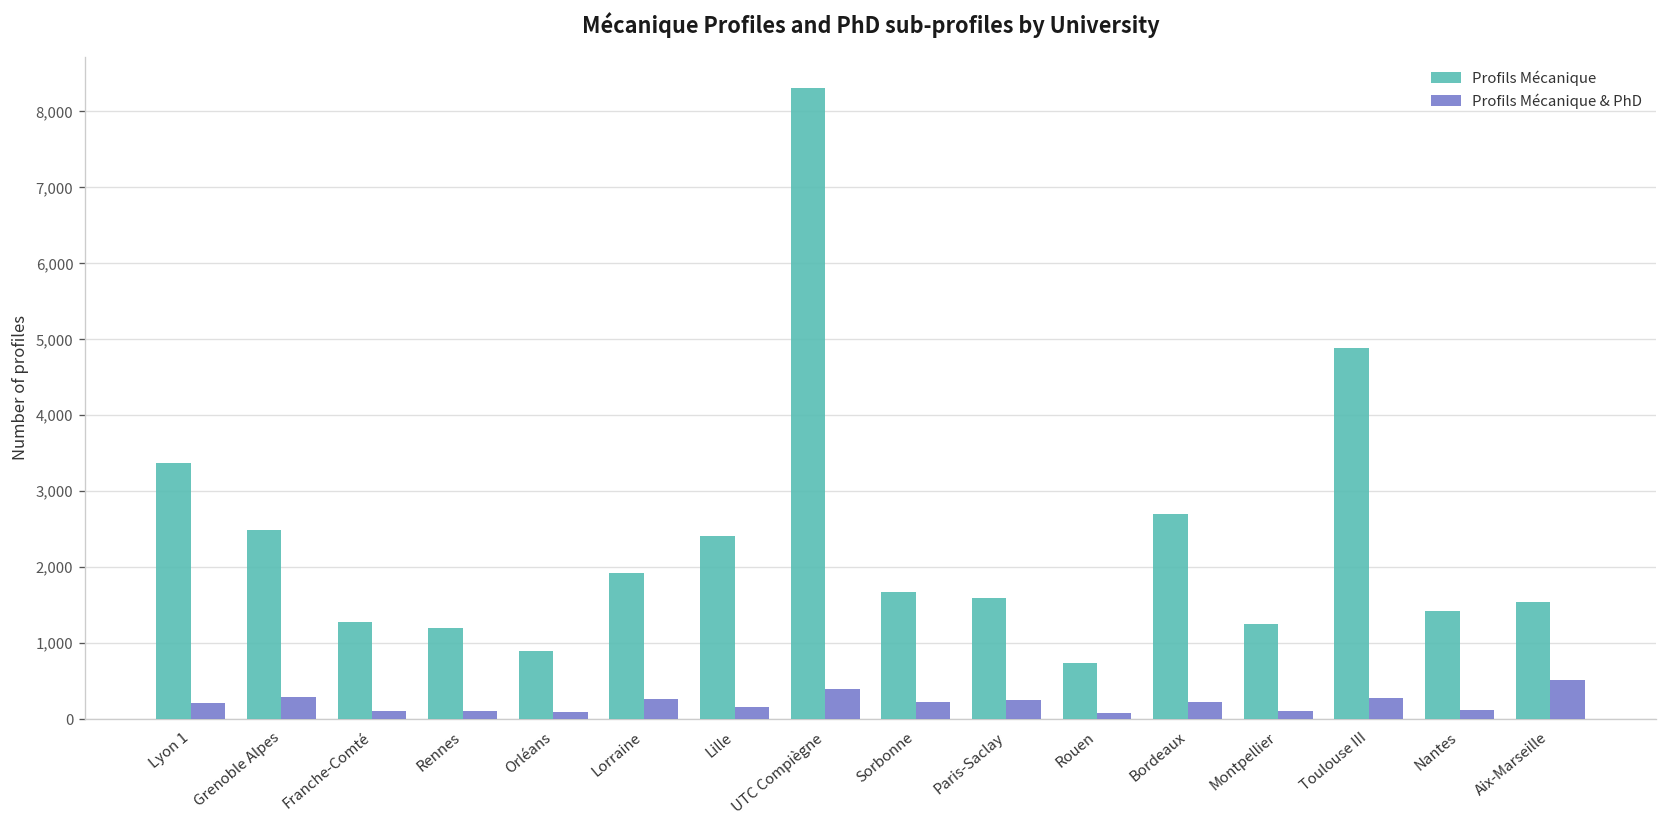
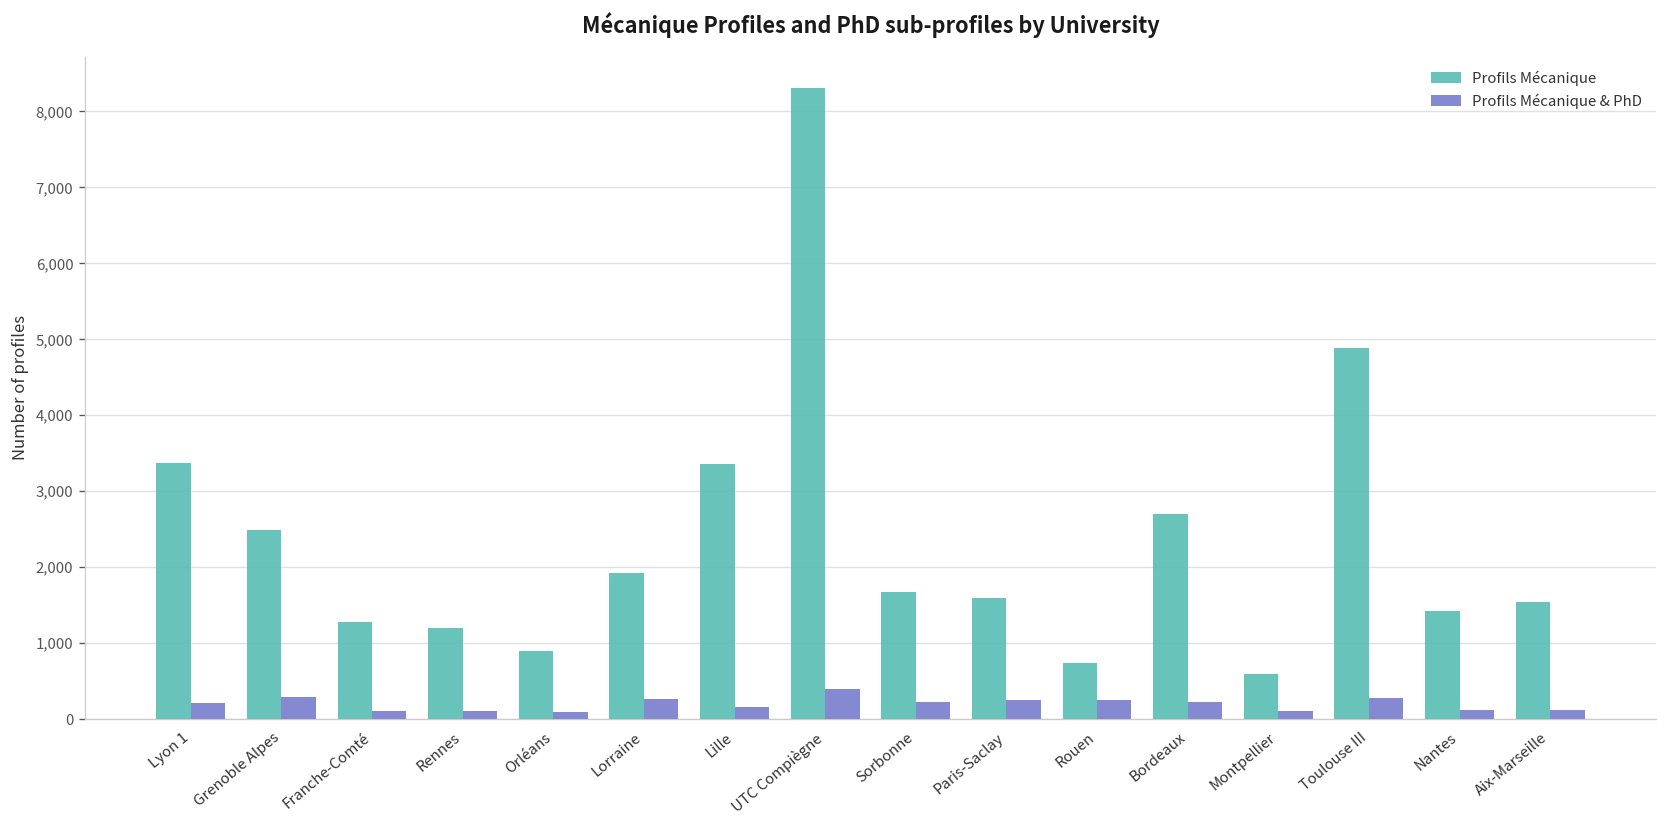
  {
    "Profils Mécanique": {
      "Lyon 1": "3,400",
      "Grenoble Alpes": "2,500",
      "Franche-Comté": "1,300",
      "Rennes": "1,200",
      "Orléans": "900",
      "Lorraine": "1,900",
-     "Lille": "2,400",
+     "Lille": "3,400",
      "UTC Compiègne": "8,300",
      "Sorbonne": "1,700",
      "Paris-Saclay": "1,600",
      "Rouen": "700",
      "Bordeaux": "2,700",
-     "Montpellier": "1,300",
+     "Montpellier": "600",
      "Toulouse III": "4,900",
      "Nantes": "1,400",
      "Aix-Marseille": "1,500"
    },
    "Profils Mécanique & PhD": {
      "Lyon 1": "200",
      "Grenoble Alpes": "300",
      "Franche-Comté": "100",
      "Rennes": "100",
      "Orléans": "100",
      "Lorraine": "300",
      "Lille": "200",
      "UTC Compiègne": "400",
      "Sorbonne": "200",
      "Paris-Saclay": "300",
-     "Rouen": "100",
+     "Rouen": "300",
      "Bordeaux": "200",
      "Montpellier": "100",
      "Toulouse III": "300",
      "Nantes": "100",
-     "Aix-Marseille": "500"
+     "Aix-Marseille": "100"
    }
  }
